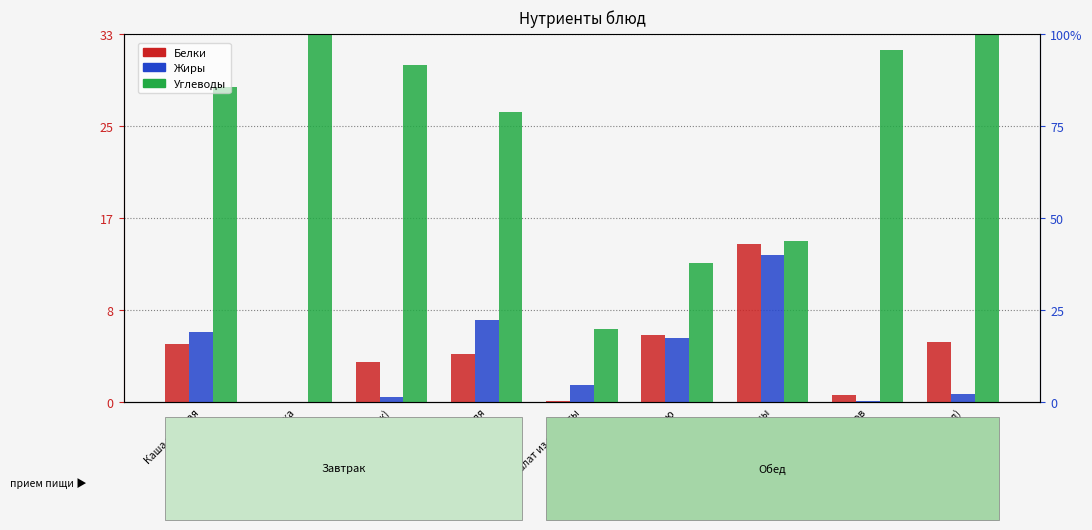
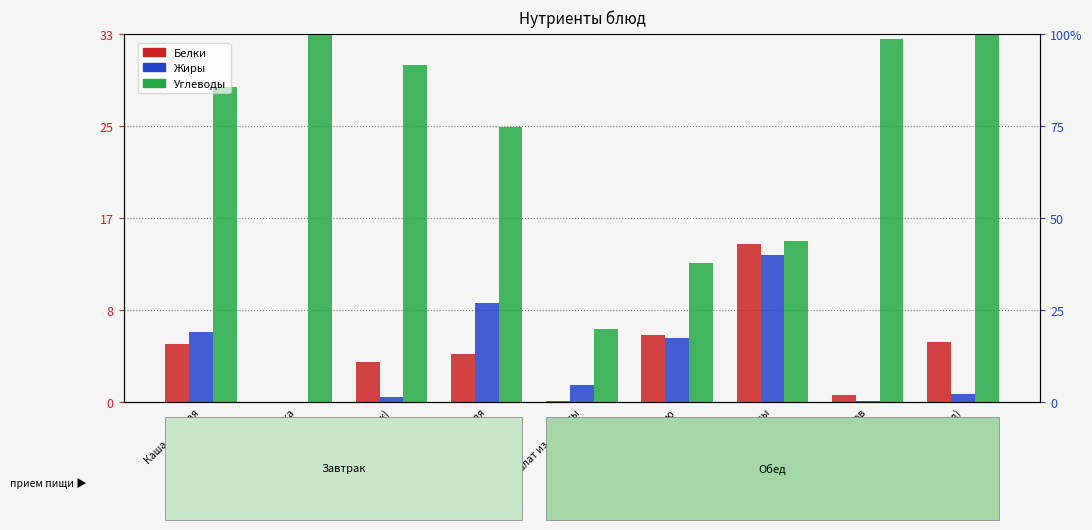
  {
    "Белки": {
      "Каша рисовая": 5.2,
      "Напиток Витошка": 0.0,
      "Хлеб пшеничный (завтрак)": 3.6,
      "Булочка домашняя": 4.3,
      "Борщ с фасолью": 6.0,
      "Рагу из птицы": 14.1,
      "Компот из сухофруктов": 0.7,
      "Хлеб пшеничный (обед)": 5.4
    },
    "Жиры": {
      "Каша рисовая": 6.3,
      "Напиток Витошка": 0.0,
      "Хлеб пшеничный (завтрак)": 0.5,
-     "Булочка домашняя": 7.4,
+     "Булочка домашняя": 8.9,
      "Салат из капусты": 1.5,
      "Борщ с фасолью": 5.7,
      "Рагу из птицы": 13.2,
      "Хлеб пшеничный (обед)": 0.7
    },
    "Углеводы": {
      "Напиток Витошка": 32.9,
      "Хлеб пшеничный (завтрак)": 30.2,
-     "Булочка домашняя": 26.0,
+     "Булочка домашняя": 24.7,
      "Салат из капусты": 6.6,
      "Борщ с фасолью": 12.5,
      "Рагу из птицы": 14.4,
-     "Компот из сухофруктов": 31.6,
+     "Компот из сухофруктов": 32.5,
      "Хлеб пшеничный (обед)": 33.0
    }
  }
